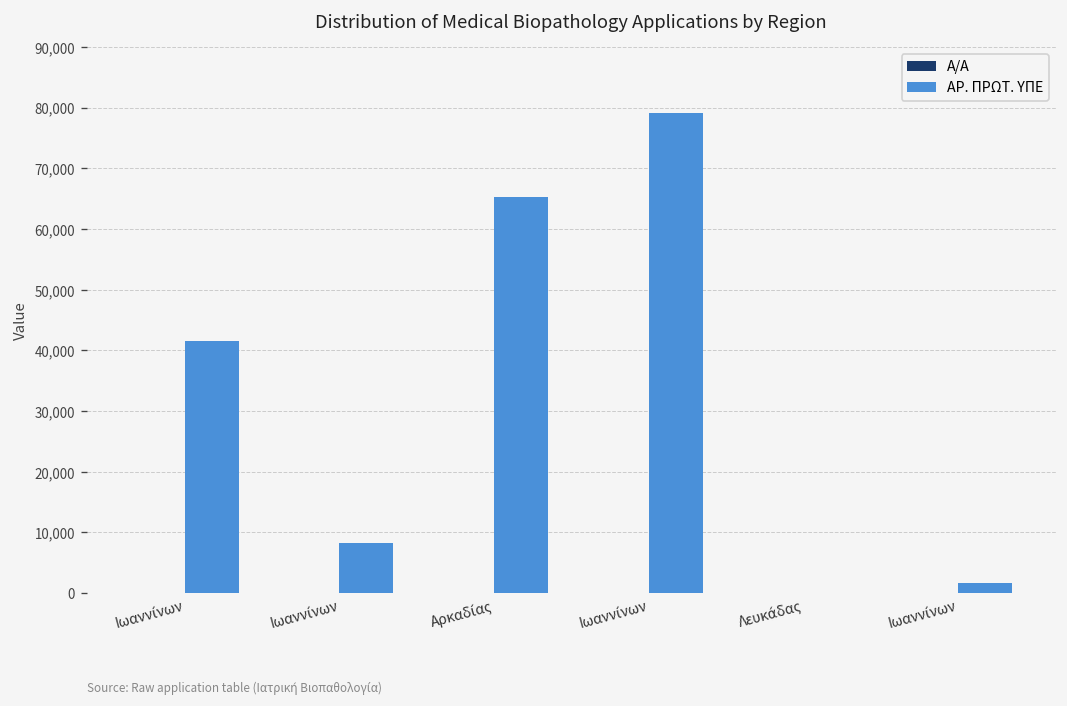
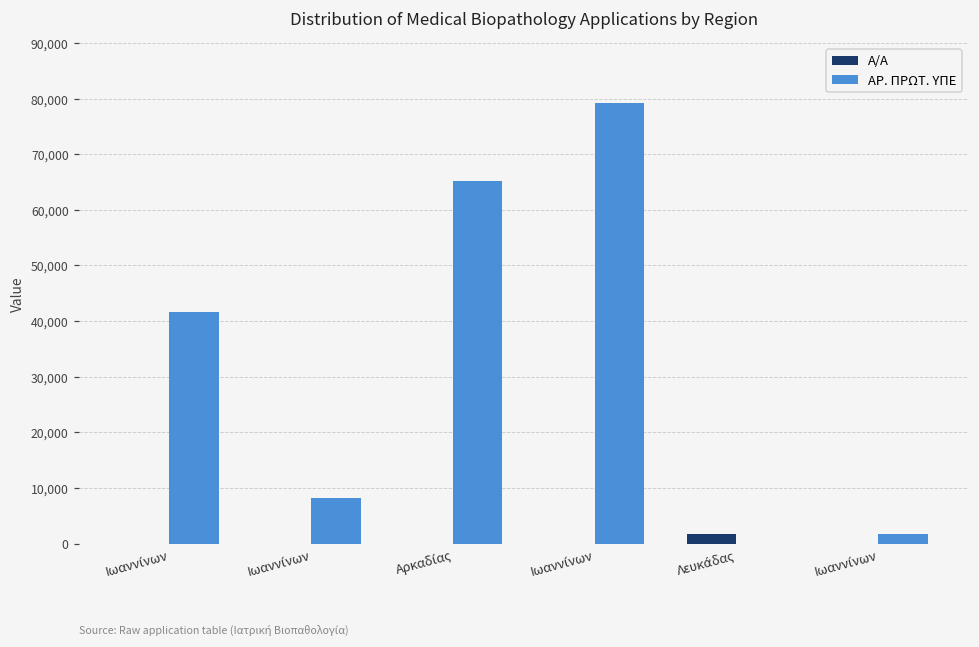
  {
    "Α/Α": {
-     "Λευκάδας": "0"
+     "Λευκάδας": "2,000"
    },
    "ΑΡ. ΠΡΩΤ. ΥΠΕ": {
      "Αρκαδίας": "65,000"
    }
  }
